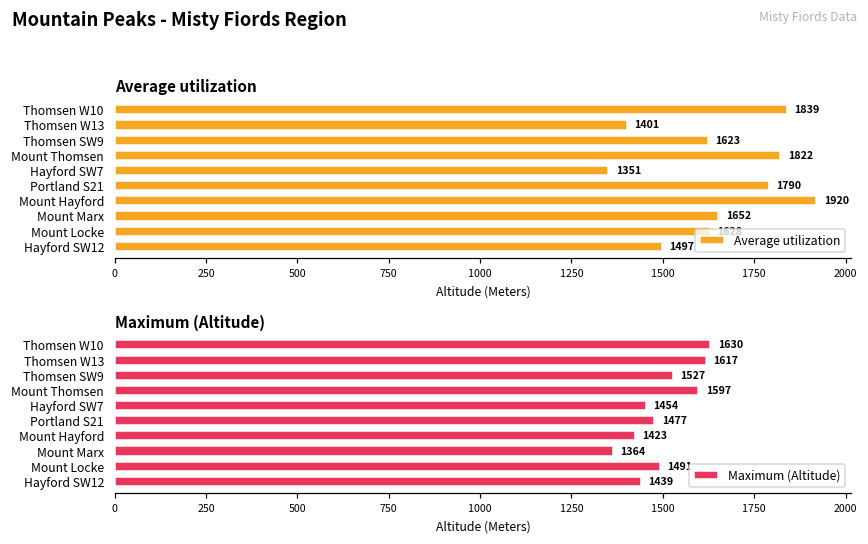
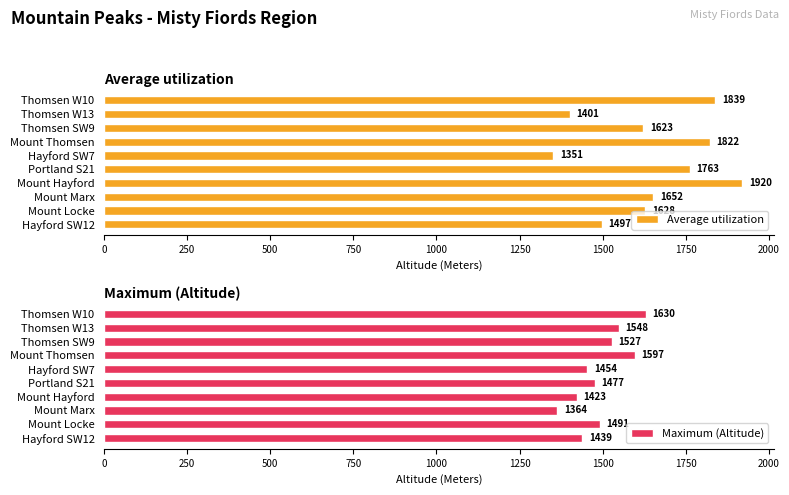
  {
    "Average utilization": {
      "Thomsen W10": 1839,
      "Thomsen W13": 1401,
      "Thomsen SW9": 1623,
      "Mount Thomsen": 1822,
      "Hayford SW7": 1351,
-     "Portland S21": 1790,
+     "Portland S21": 1763,
      "Mount Hayford": 1920,
      "Mount Marx": 1652,
      "Hayford SW12": 1497
    },
    "Maximum (Altitude)": {
      "Thomsen W10": 1630,
-     "Thomsen W13": 1617,
+     "Thomsen W13": 1548,
      "Thomsen SW9": 1527,
      "Mount Thomsen": 1597,
      "Hayford SW7": 1454,
      "Portland S21": 1477,
      "Mount Hayford": 1423,
      "Mount Marx": 1364,
      "Hayford SW12": 1439
    }
  }
